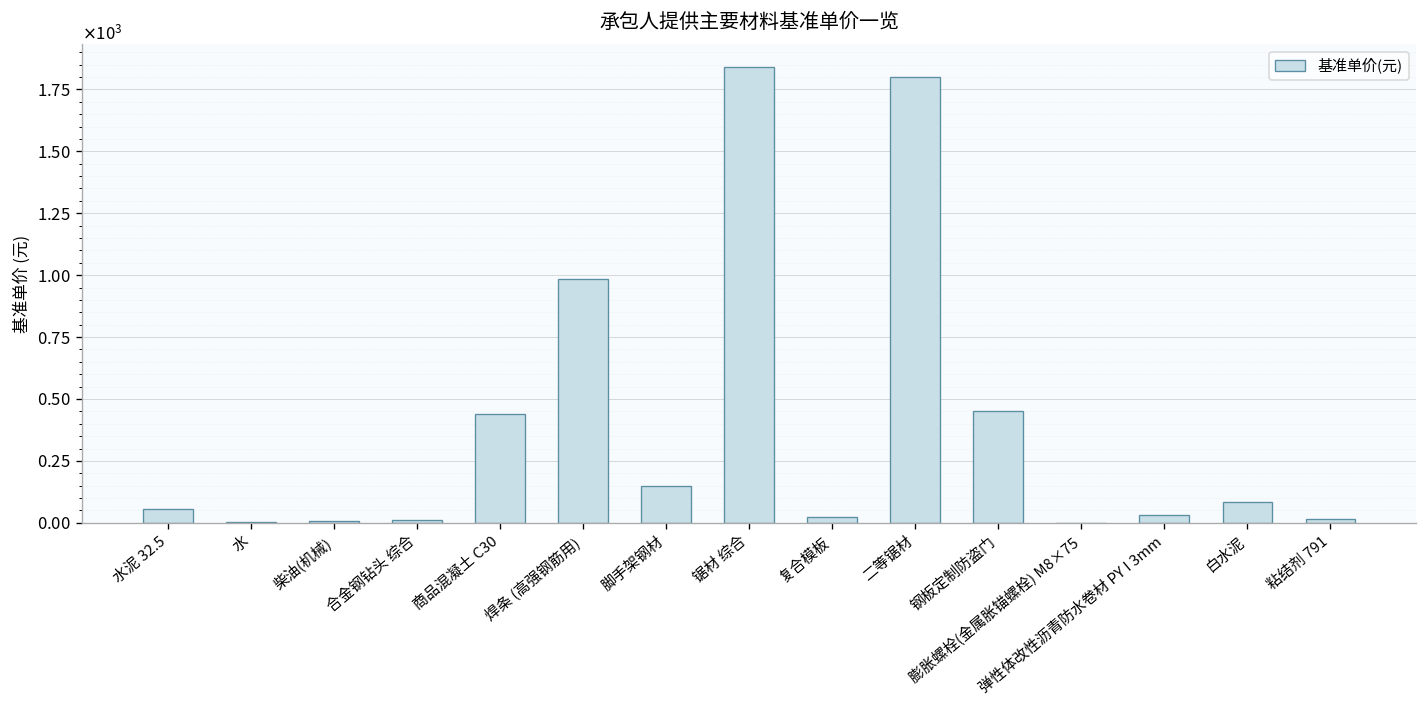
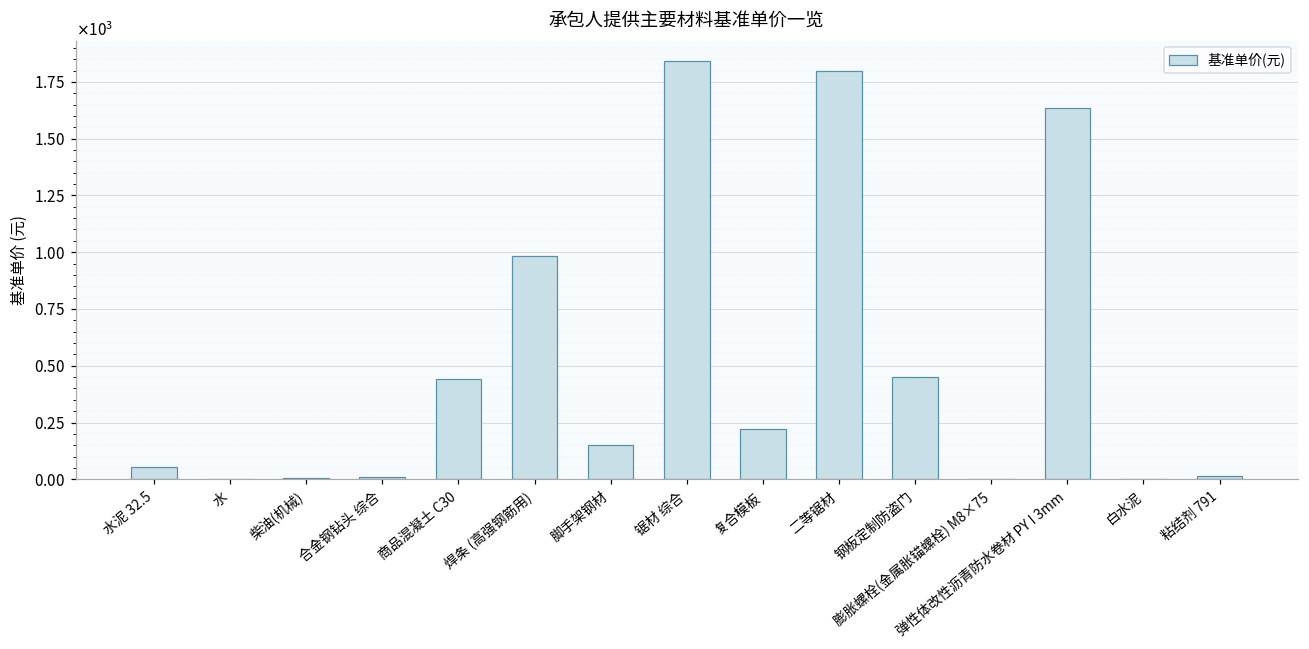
  {
    "水泥 32.5": 60,
    "商品混凝土 C30": 440,
    "焊条 (高强钢筋用)": 980,
    "脚手架钢材": 150,
    "锯材 综合": 1840,
-   "复合模板": 30,
+   "复合模板": 220,
    "二等锯材": 1800,
    "钢板定制防盗门": 450,
-   "弹性体改性沥青防水卷材 PY I 3mm": 30,
-   "白水泥": 80,
+   "弹性体改性沥青防水卷材 PY I 3mm": 1630,
+   "白水泥": 0,
    "粘结剂 791": 20
  }
